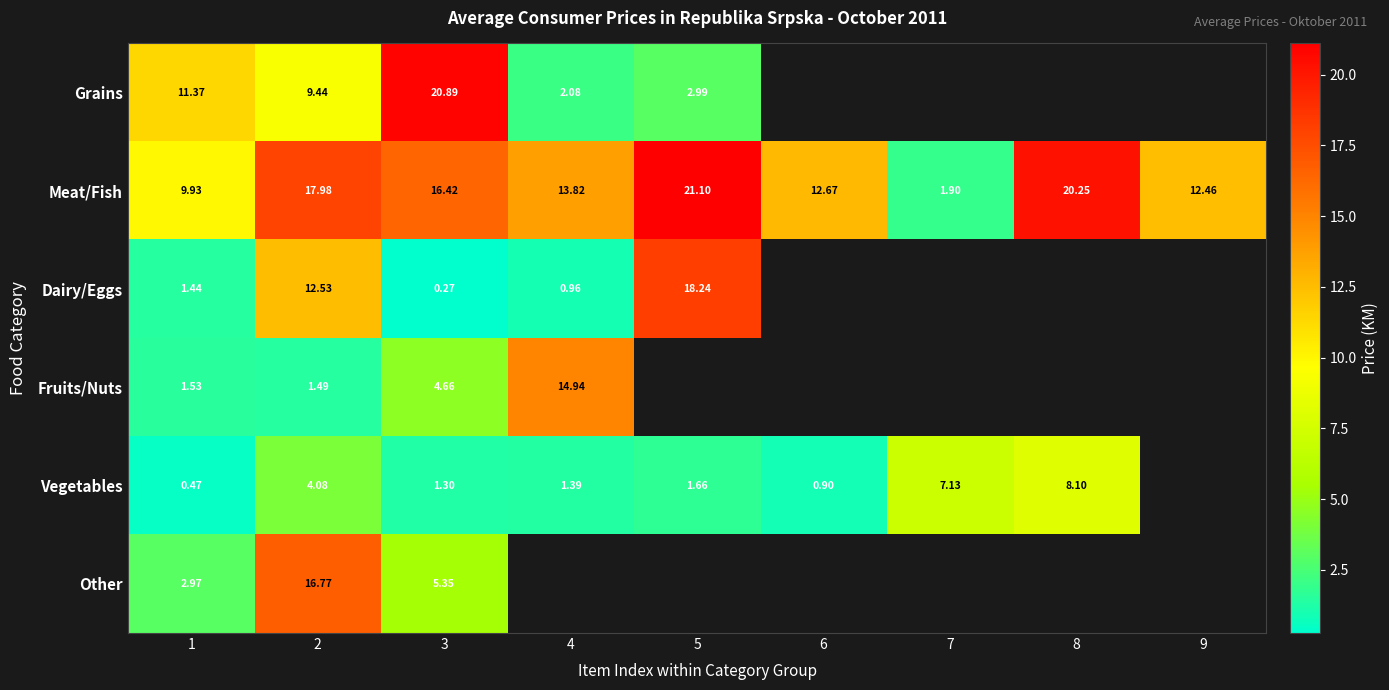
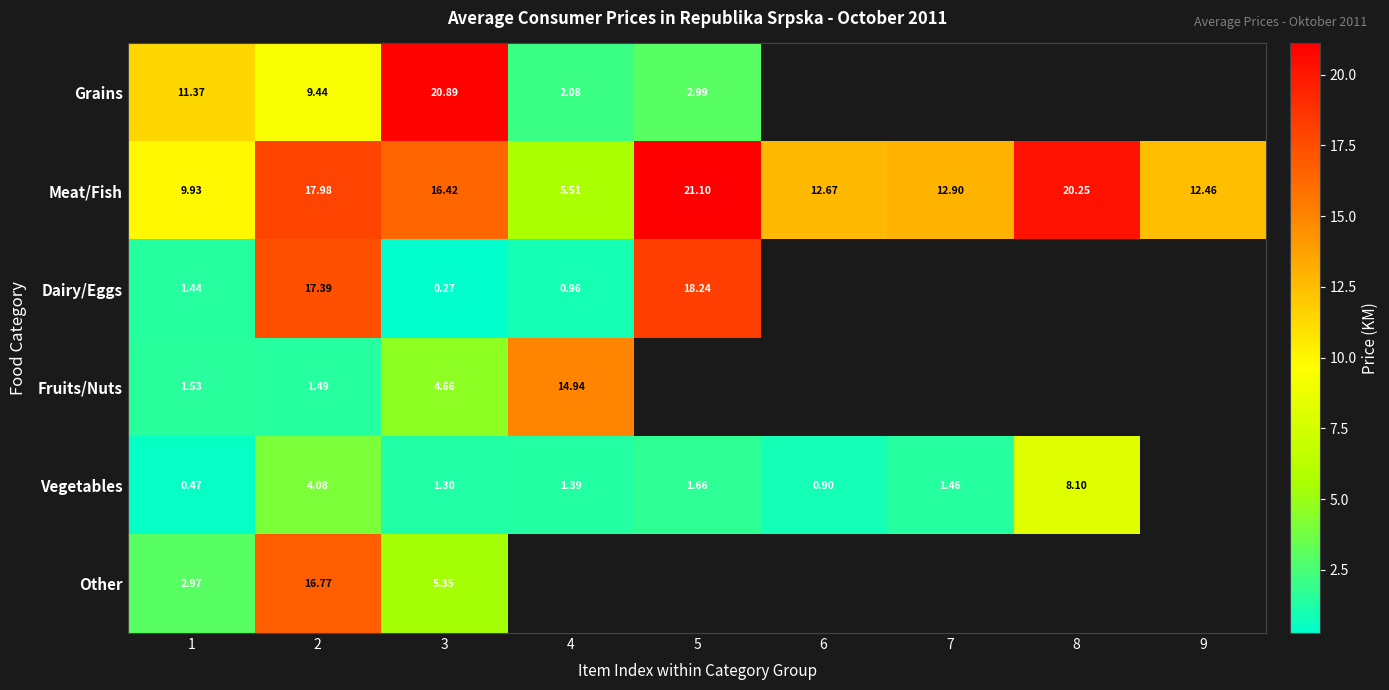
  {
    "Grains": {
      "1": 11.37,
      "2": 9.44,
      "3": 20.89,
      "4": 2.08,
      "5": 2.99
    },
    "Meat/Fish": {
      "1": 9.93,
      "2": 17.98,
      "3": 16.42,
-     "4": 13.82,
+     "4": 5.51,
      "5": 21.10,
      "6": 12.67,
-     "7": 1.90,
+     "7": 12.90,
      "8": 20.25,
      "9": 12.46
    },
    "Dairy/Eggs": {
      "1": 1.44,
-     "2": 12.53,
+     "2": 17.39,
      "3": 0.27,
      "4": 0.96,
      "5": 18.24
    },
    "Fruits/Nuts": {
      "1": 1.53,
      "2": 1.49,
      "3": 4.66,
      "4": 14.94
    },
    "Vegetables": {
      "1": 0.47,
      "2": 4.08,
      "3": 1.30,
      "4": 1.39,
      "5": 1.66,
      "6": 0.90,
-     "7": 7.13,
+     "7": 1.46,
      "8": 8.10
    },
    "Other": {
      "1": 2.97,
      "2": 16.77,
      "3": 5.35
    }
  }
